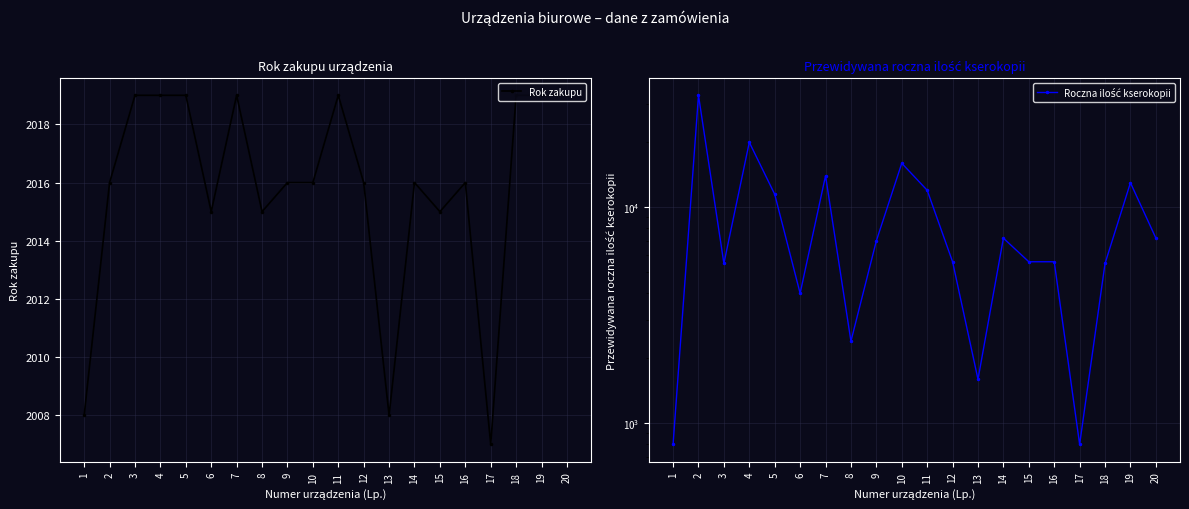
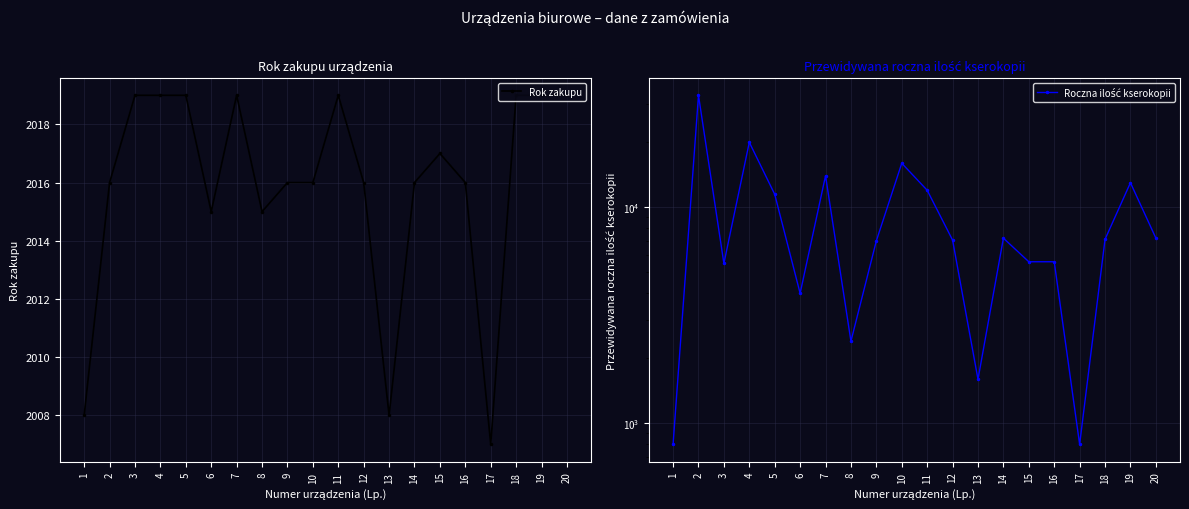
  {
    "Rok zakupu urządzenia": {
      "1": 2008,
      "2": 2016,
      "3": 2019,
      "4": 2019,
      "5": 2019,
      "6": 2015,
      "7": 2019,
      "8": 2015,
      "9": 2016,
      "10": 2016,
      "11": 2019,
      "12": 2016,
      "13": 2008,
      "14": 2016,
-     "15": 2015,
+     "15": 2017,
      "16": 2016,
      "17": 2007
    },
    "Przewidywana roczna ilość kserokopii": {
      "1": 800,
      "2": 33000,
      "3": 5500,
      "4": 20000,
      "5": 11000,
      "6": 4000,
      "7": 14000,
      "8": 2400,
      "9": 7000,
      "10": 16000,
      "11": 12000,
-     "12": 5600,
+     "12": 7100,
      "13": 1600,
      "14": 7200,
      "15": 5600,
      "16": 5600,
      "17": 800,
-     "18": 5500,
+     "18": 7100,
      "19": 13000,
      "20": 7200
    }
  }
